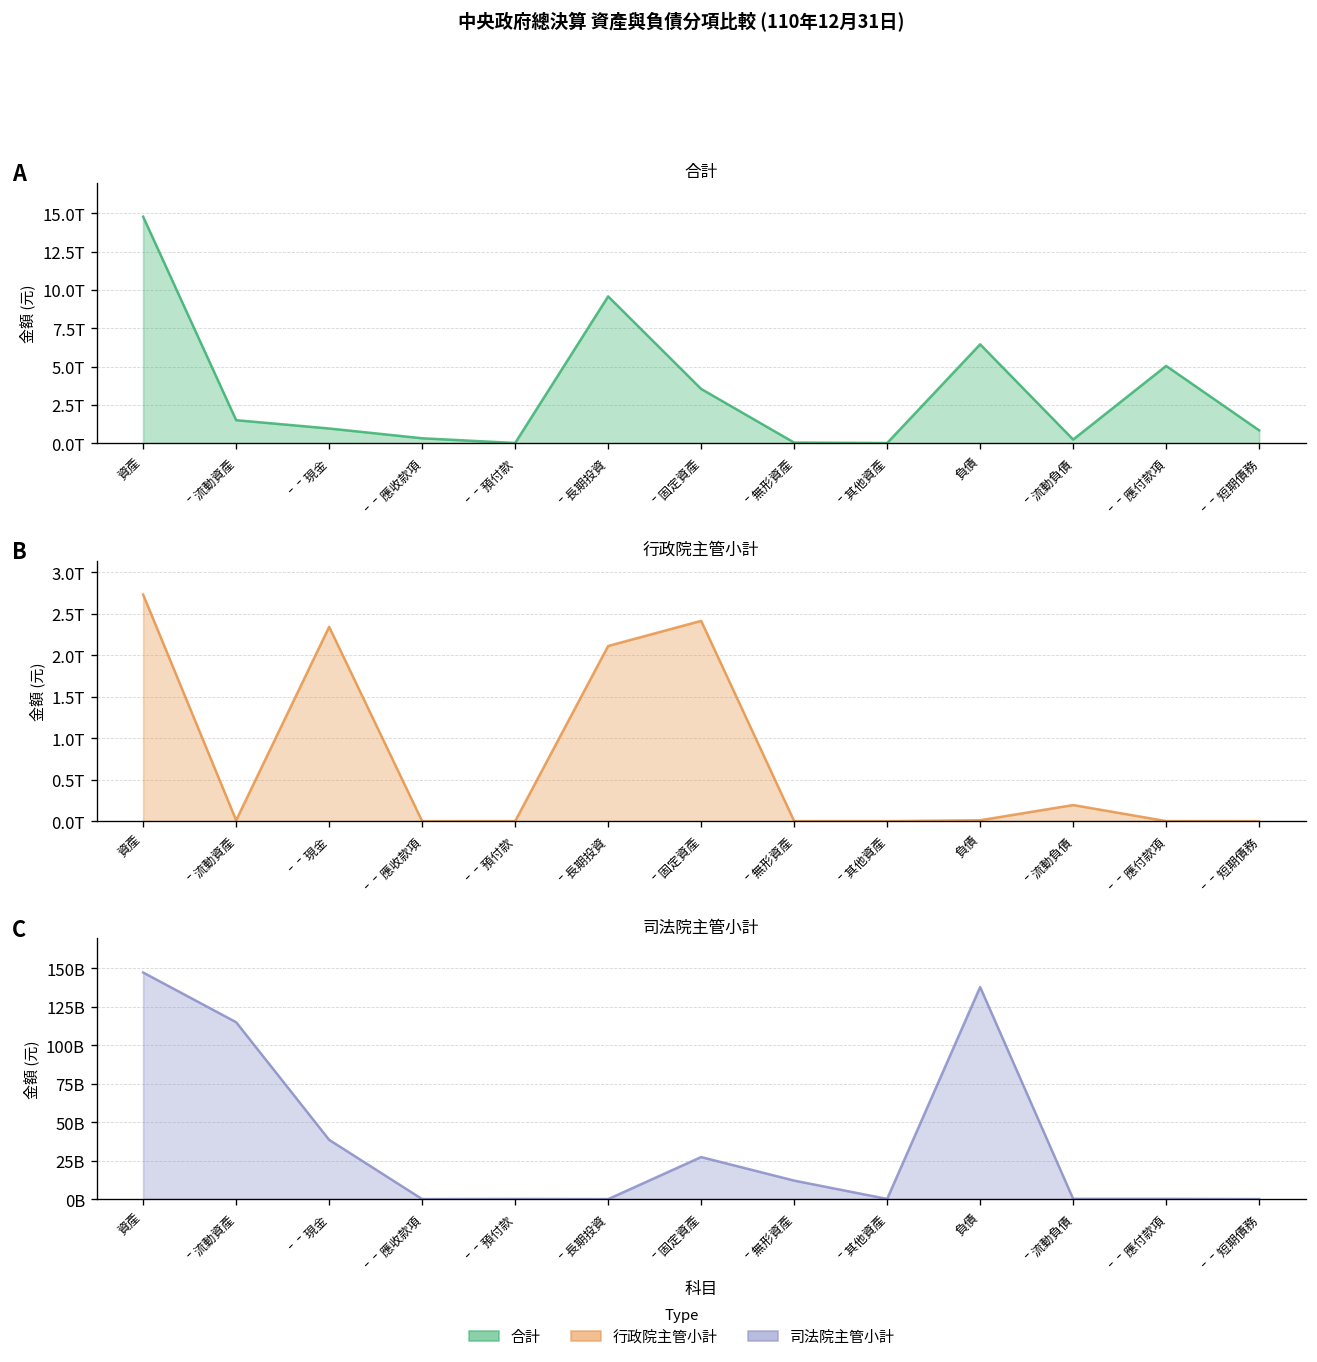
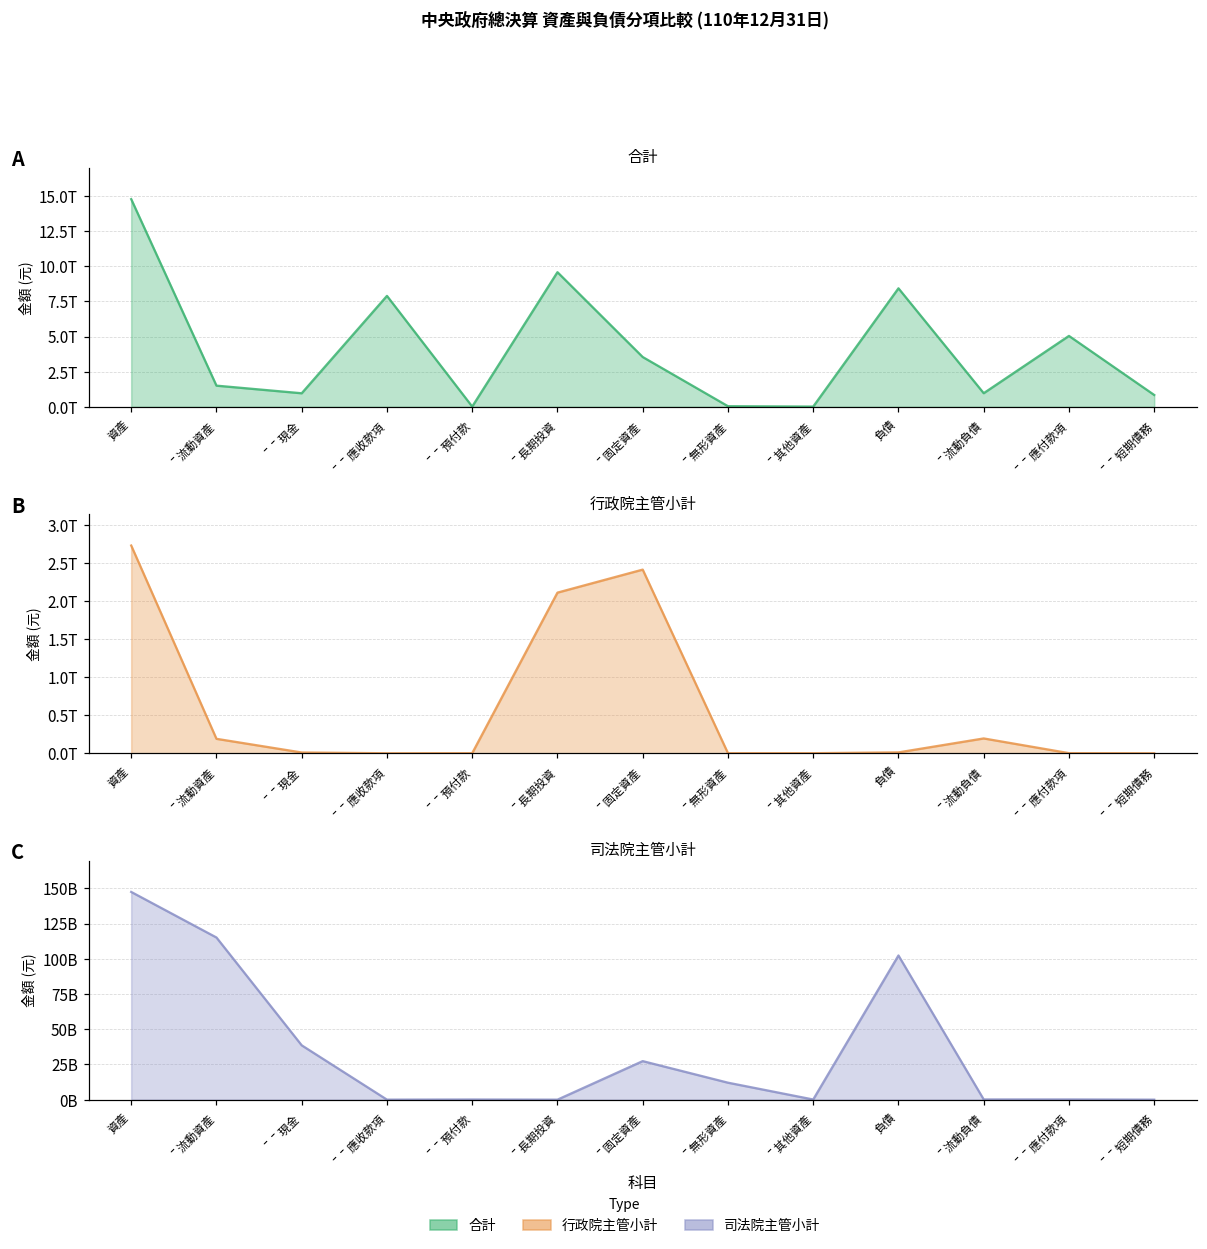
  {
    "合計": {
      "資產": "14.8T",
      "ˉ流動資產": "1.5T",
      "ˉˉ現金": "1.0T",
-     "ˉˉ應收款項": "0.3T",
+     "ˉˉ應收款項": "7.9T",
      "ˉˉ預付款": "0.0T",
      "ˉ長期投資": "9.6T",
      "ˉ固定資產": "3.5T",
      "ˉ無形資產": "0.0T",
      "ˉ其他資產": "0.0T",
-     "負債": "6.5T",
-     "ˉ流動負債": "0.2T",
+     "負債": "8.4T",
+     "ˉ流動負債": "1.0T",
      "ˉˉ應付款項": "5.0T",
      "ˉˉ短期債務": "0.8T"
    },
    "行政院主管小計": {
      "資產": "2.7T",
-     "ˉ流動資產": "0.0T",
-     "ˉˉ現金": "2.3T",
+     "ˉ流動資產": "0.2T",
+     "ˉˉ現金": "0.0T",
      "ˉˉ應收款項": "0.0T",
      "ˉˉ預付款": "0.0T",
      "ˉ長期投資": "2.1T",
      "ˉ固定資產": "2.4T",
      "ˉ無形資產": "0.0T",
      "ˉ其他資產": "0.0T",
      "負債": "0.0T",
      "ˉ流動負債": "0.2T",
      "ˉˉ應付款項": "0.0T",
      "ˉˉ短期債務": "0.0T"
    },
    "司法院主管小計": {
      "資產": "147000000000",
      "ˉ流動資產": "115000000000",
      "ˉˉ現金": "39000000000",
      "ˉˉ應收款項": "0",
      "ˉˉ預付款": "0",
      "ˉ長期投資": "0",
      "ˉ固定資產": "27000000000",
      "ˉ無形資產": "12000000000",
      "ˉ其他資產": "0",
-     "負債": "138000000000",
+     "負債": "102000000000",
      "ˉ流動負債": "0",
      "ˉˉ應付款項": "0",
      "ˉˉ短期債務": "0"
    }
  }
